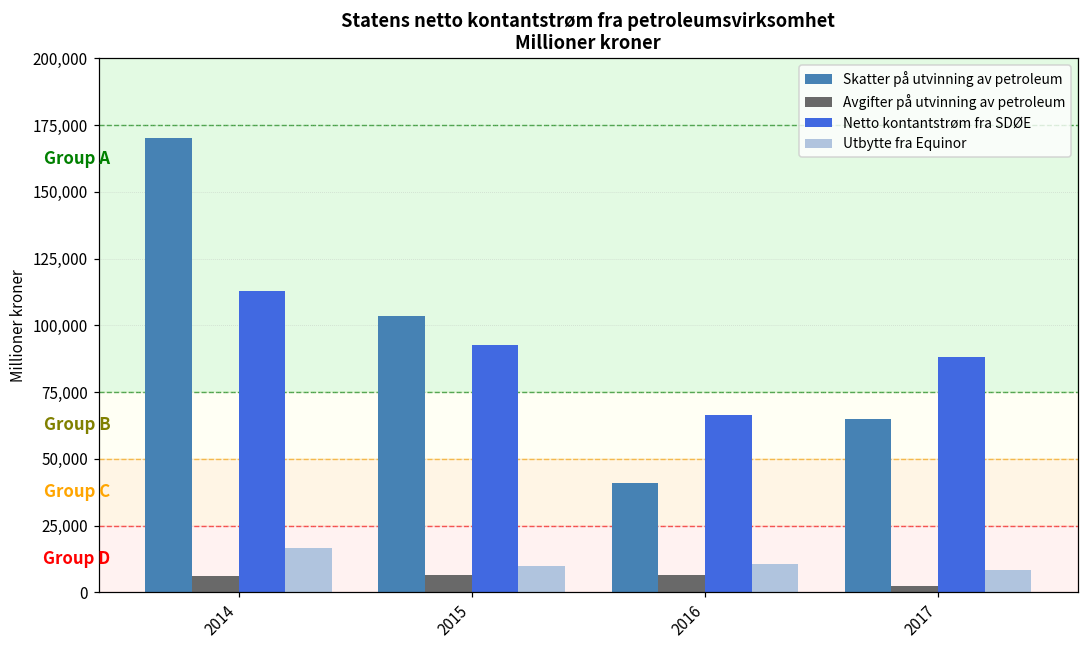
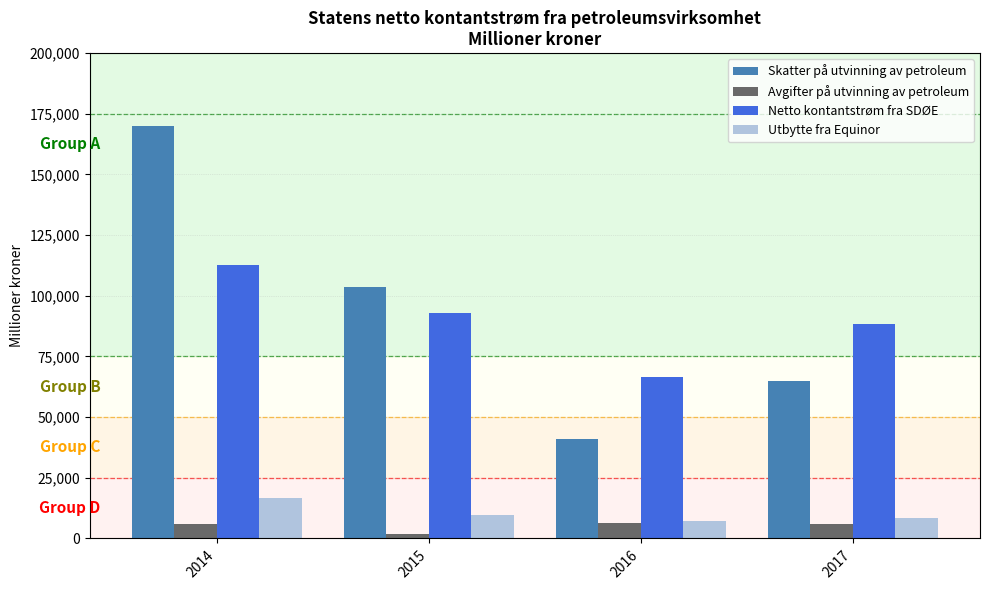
  {
    "Avgifter på utvinning av petroleum": {
      "2014": "6,000",
-     "2015": "6,000",
+     "2015": "2,000",
      "2016": "7,000",
-     "2017": "2,000"
+     "2017": "6,000"
    },
    "Utbytte fra Equinor": {
      "2014": "17,000",
      "2015": "10,000",
-     "2016": "11,000",
+     "2016": "7,000",
      "2017": "8,000"
    }
  }
